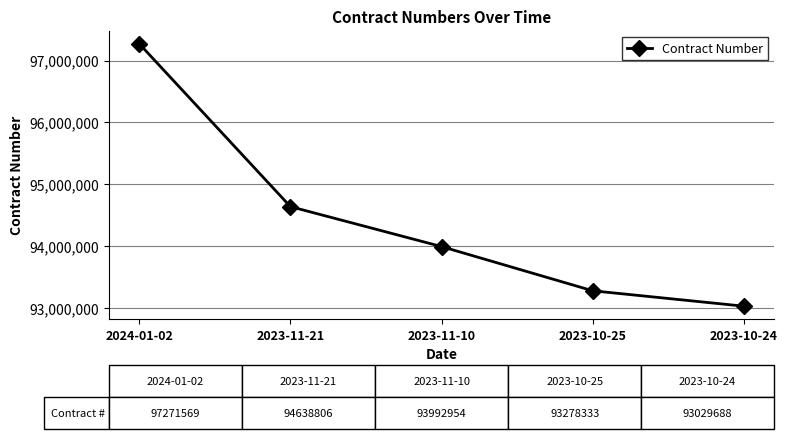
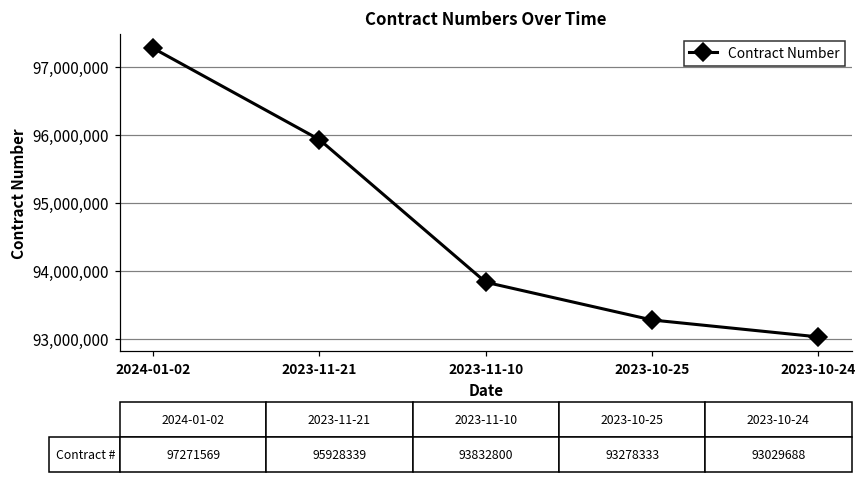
  {
-   "2023-11-21": 94638806,
-   "2023-11-10": 93992954
+   "2023-11-21": 95928339,
+   "2023-11-10": 93832800
  }
